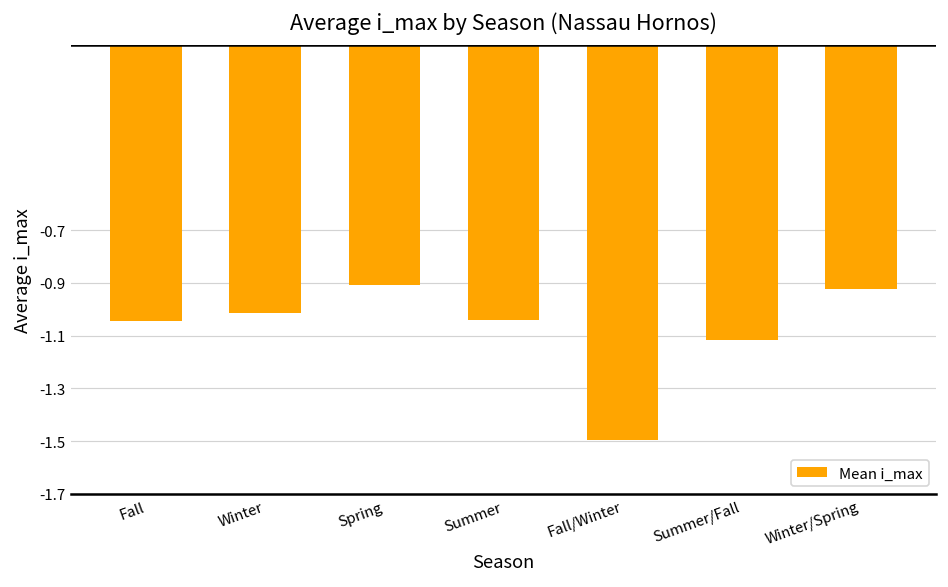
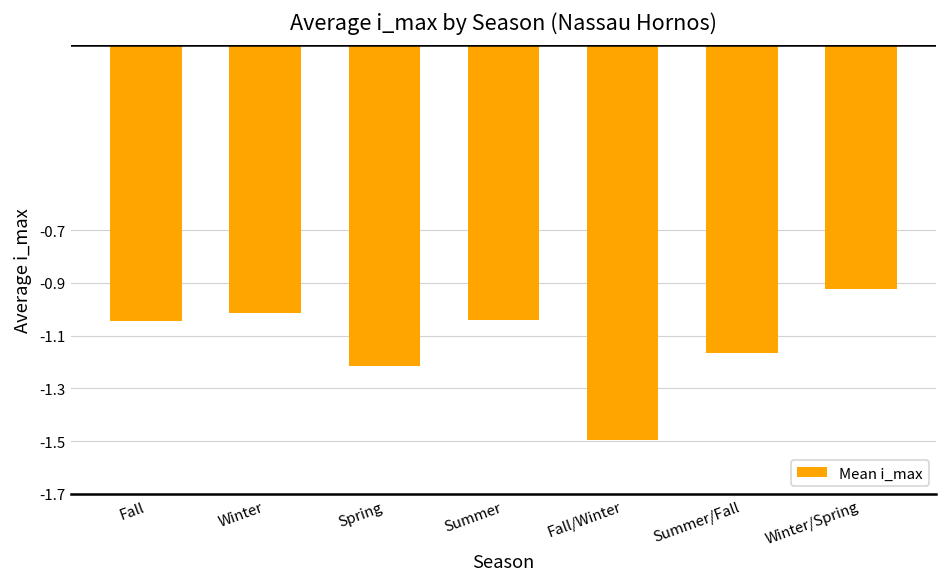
  {
    "Fall": -1.05,
    "Winter": -1.02,
-   "Spring": -0.91,
+   "Spring": -1.22,
    "Summer": -1.04,
    "Fall/Winter": -1.50,
-   "Summer/Fall": -1.12,
+   "Summer/Fall": -1.17,
    "Winter/Spring": -0.92
  }
